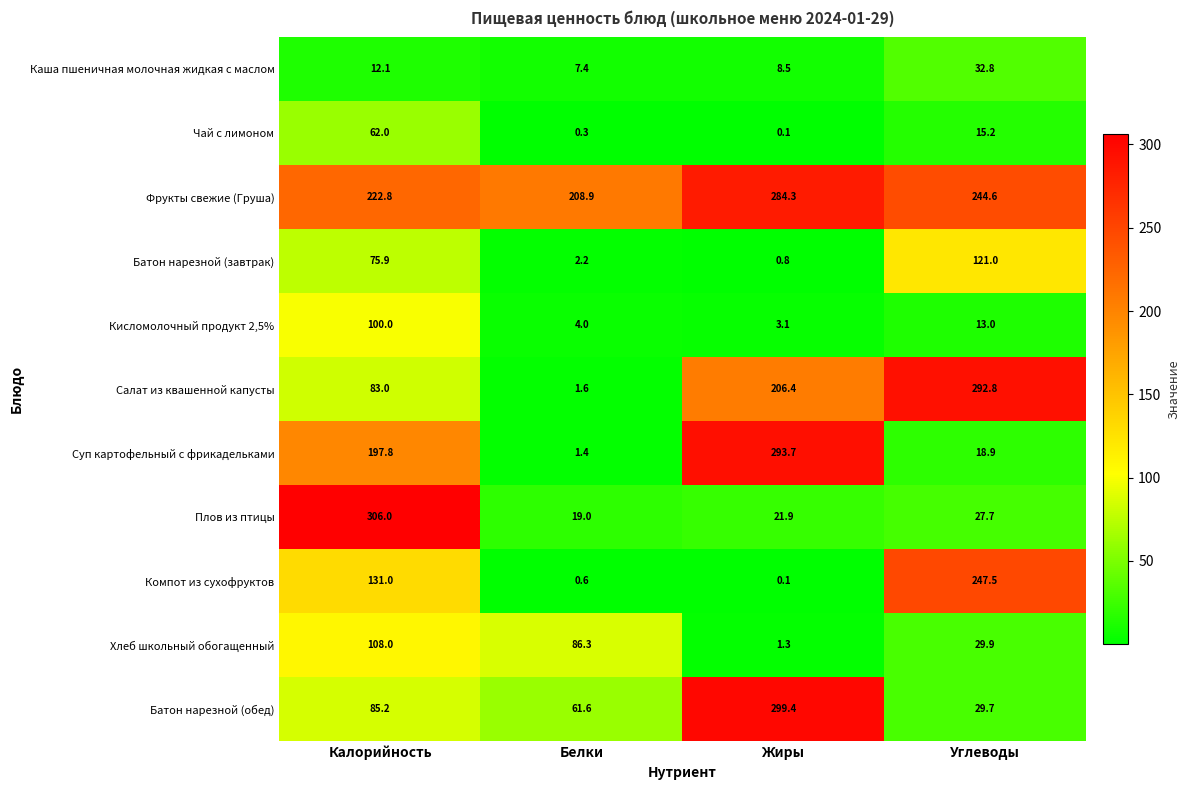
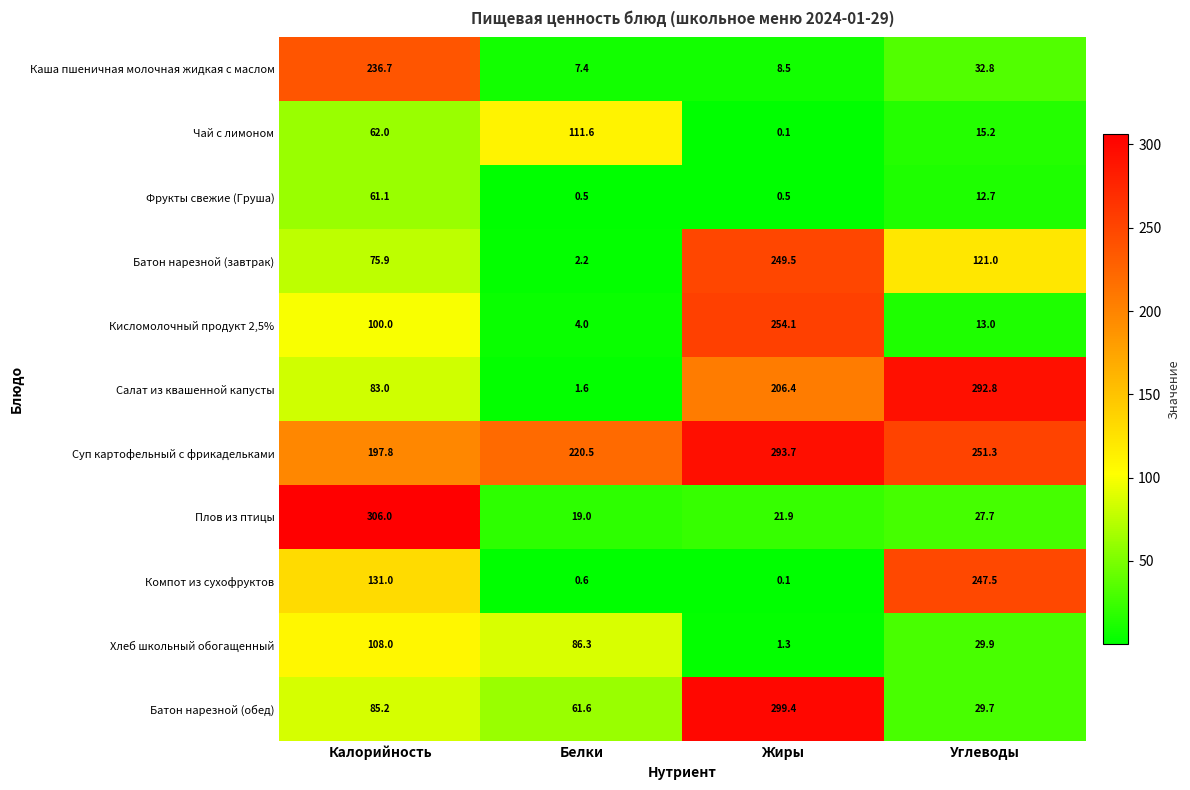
  {
    "Каша пшеничная молочная жидкая с маслом": {
-     "Калорийность": 12.1,
+     "Калорийность": 236.7,
      "Белки": 7.4,
      "Жиры": 8.5,
      "Углеводы": 32.8
    },
    "Чай с лимоном": {
      "Калорийность": 62.0,
-     "Белки": 0.3,
+     "Белки": 111.6,
      "Жиры": 0.1,
      "Углеводы": 15.2
    },
    "Фрукты свежие (Груша)": {
-     "Калорийность": 222.8,
-     "Белки": 208.9,
-     "Жиры": 284.3,
-     "Углеводы": 244.6
+     "Калорийность": 61.1,
+     "Белки": 0.5,
+     "Жиры": 0.5,
+     "Углеводы": 12.7
    },
    "Батон нарезной (завтрак)": {
      "Калорийность": 75.9,
      "Белки": 2.2,
-     "Жиры": 0.8,
+     "Жиры": 249.5,
      "Углеводы": 121.0
    },
    "Кисломолочный продукт 2,5%": {
      "Калорийность": 100.0,
      "Белки": 4.0,
-     "Жиры": 3.1,
+     "Жиры": 254.1,
      "Углеводы": 13.0
    },
    "Салат из квашенной капусты": {
      "Калорийность": 83.0,
      "Белки": 1.6,
      "Жиры": 206.4,
      "Углеводы": 292.8
    },
    "Суп картофельный с фрикадельками": {
      "Калорийность": 197.8,
-     "Белки": 1.4,
+     "Белки": 220.5,
      "Жиры": 293.7,
-     "Углеводы": 18.9
+     "Углеводы": 251.3
    },
    "Плов из птицы": {
      "Калорийность": 306.0,
      "Белки": 19.0,
      "Жиры": 21.9,
      "Углеводы": 27.7
    },
    "Компот из сухофруктов": {
      "Калорийность": 131.0,
      "Белки": 0.6,
      "Жиры": 0.1,
      "Углеводы": 247.5
    },
    "Хлеб школьный обогащенный": {
      "Калорийность": 108.0,
      "Белки": 86.3,
      "Жиры": 1.3,
      "Углеводы": 29.9
    },
    "Батон нарезной (обед)": {
      "Калорийность": 85.2,
      "Белки": 61.6,
      "Жиры": 299.4,
      "Углеводы": 29.7
    }
  }
